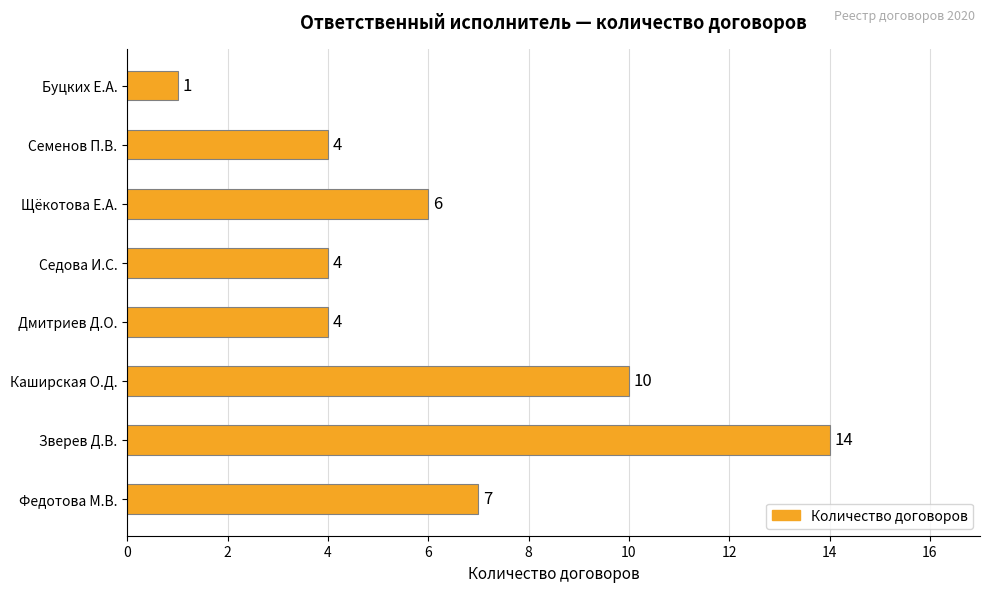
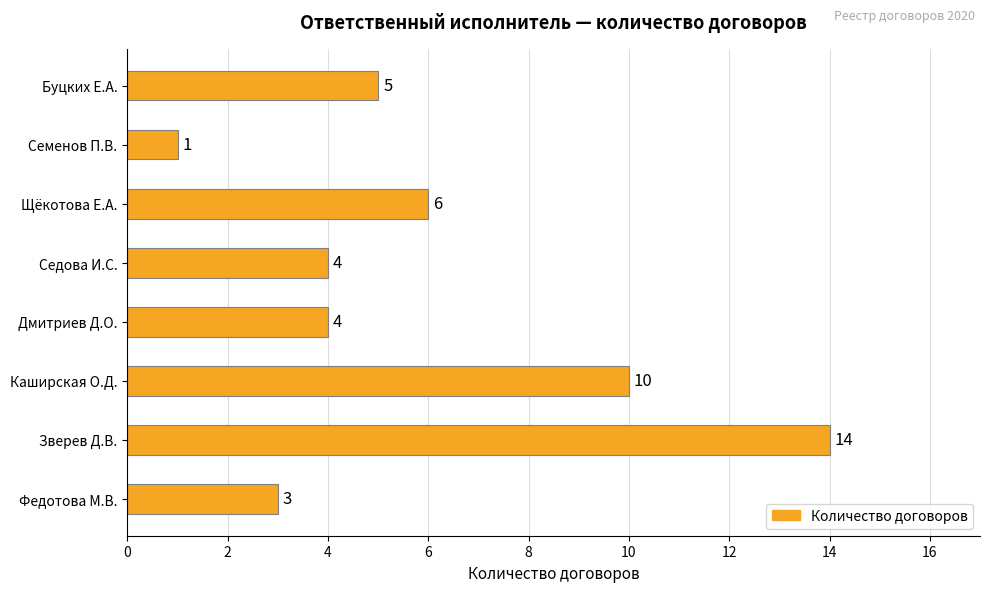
  {
-   "Буцких Е.А.": 1,
-   "Семенов П.В.": 4,
+   "Буцких Е.А.": 5,
+   "Семенов П.В.": 1,
    "Щёкотова Е.А.": 6,
    "Седова И.С.": 4,
    "Дмитриев Д.О.": 4,
    "Каширская О.Д.": 10,
    "Зверев Д.В.": 14,
-   "Федотова М.В.": 7
+   "Федотова М.В.": 3
  }
